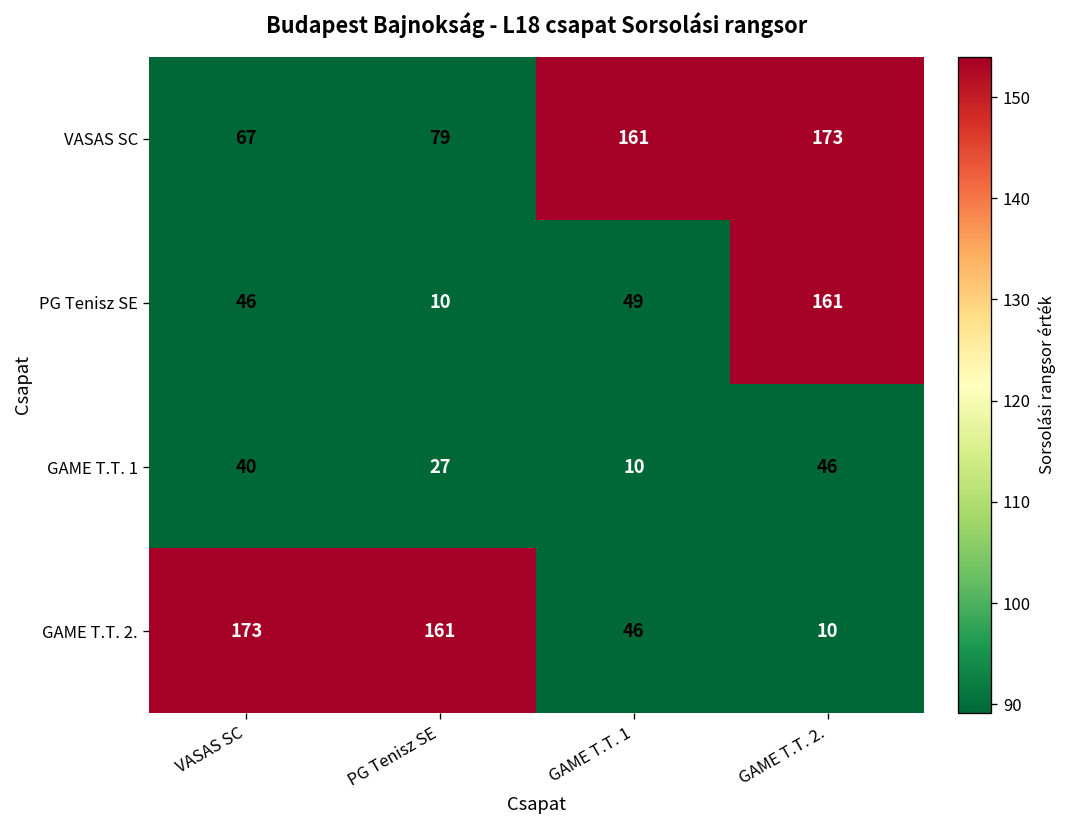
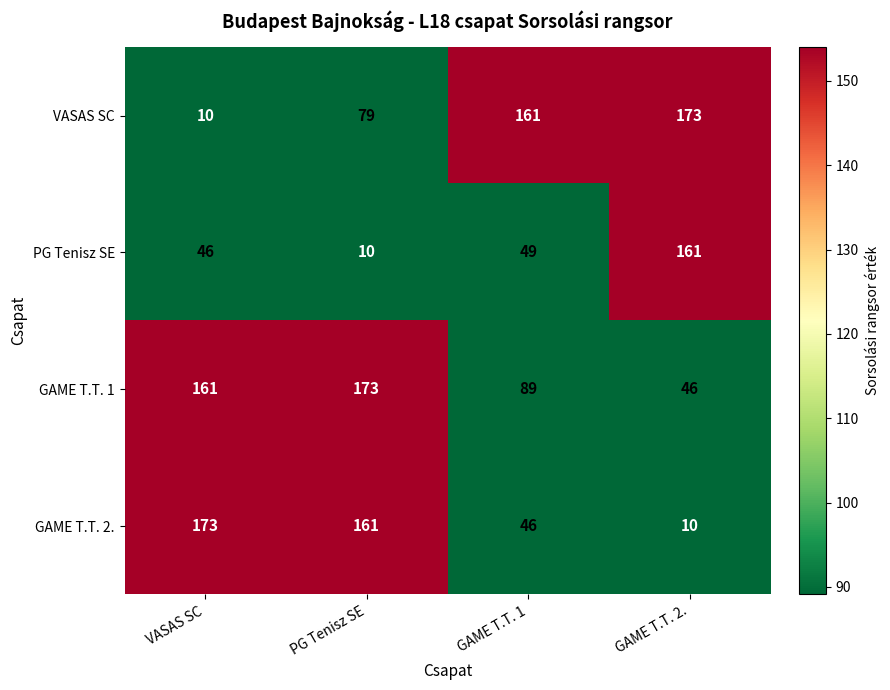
  {
    "VASAS SC": {
-     "VASAS SC": 67,
+     "VASAS SC": 10,
      "PG Tenisz SE": 79,
      "GAME T.T. 1": 161,
      "GAME T.T. 2.": 173
    },
    "PG Tenisz SE": {
      "VASAS SC": 46,
      "PG Tenisz SE": 10,
      "GAME T.T. 1": 49,
      "GAME T.T. 2.": 161
    },
    "GAME T.T. 1": {
-     "VASAS SC": 40,
-     "PG Tenisz SE": 27,
-     "GAME T.T. 1": 10,
+     "VASAS SC": 161,
+     "PG Tenisz SE": 173,
+     "GAME T.T. 1": 89,
      "GAME T.T. 2.": 46
    },
    "GAME T.T. 2.": {
      "VASAS SC": 173,
      "PG Tenisz SE": 161,
      "GAME T.T. 1": 46,
      "GAME T.T. 2.": 10
    }
  }
